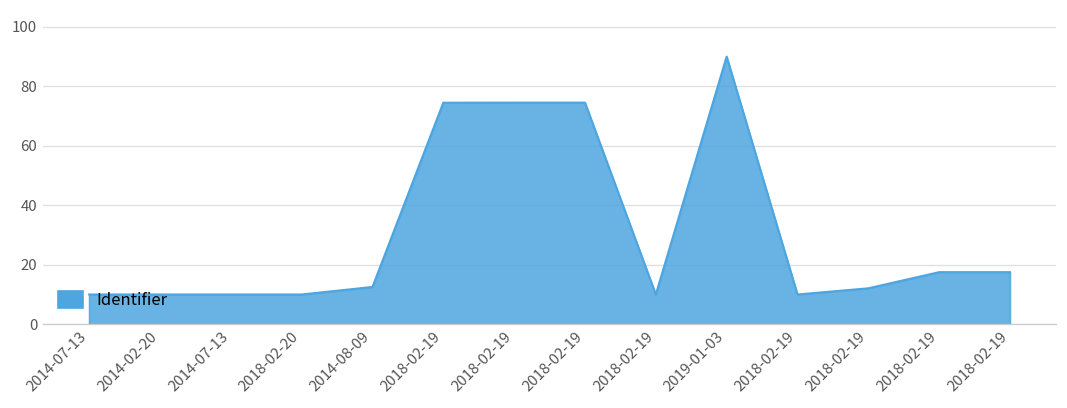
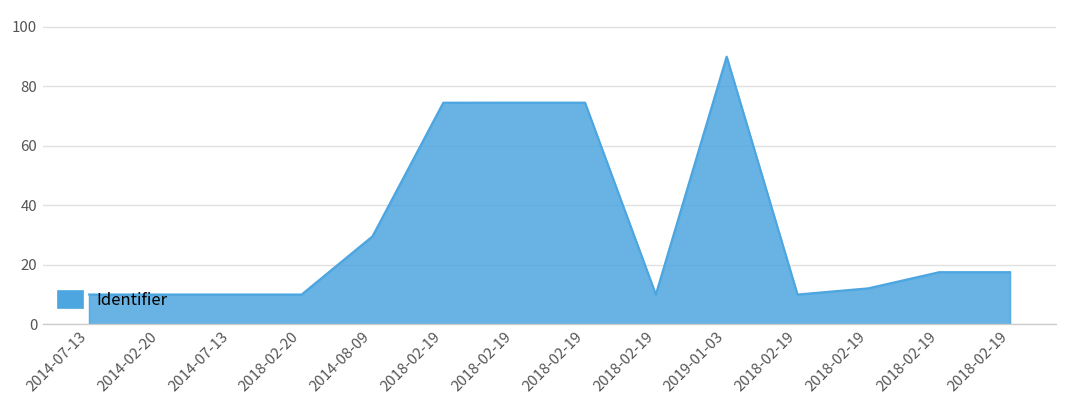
  {
    "2014-02-20": 10,
    "2018-02-20": 10,
-   "2014-08-09": 13,
+   "2014-08-09": 30,
    "2019-01-03": 90
  }
